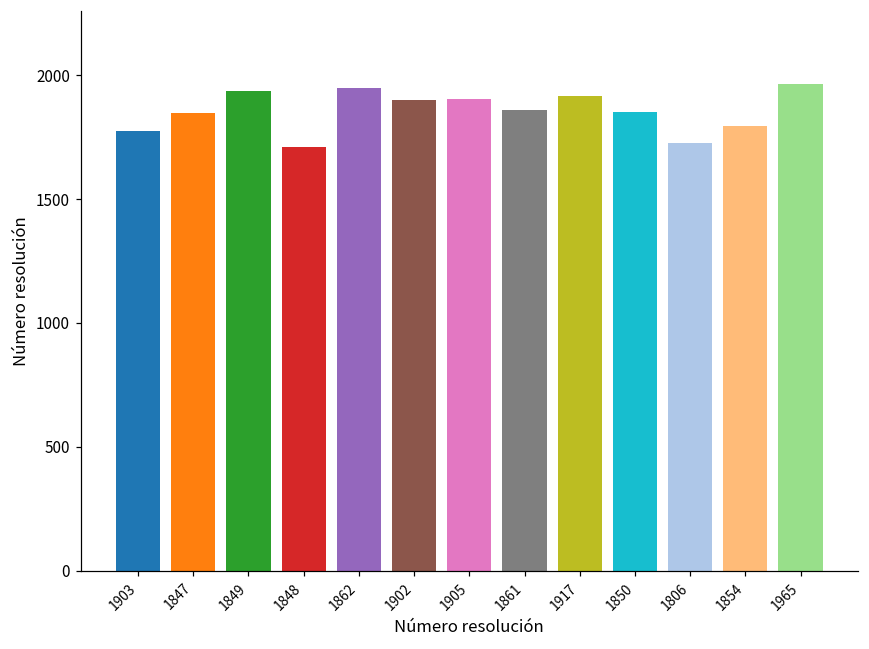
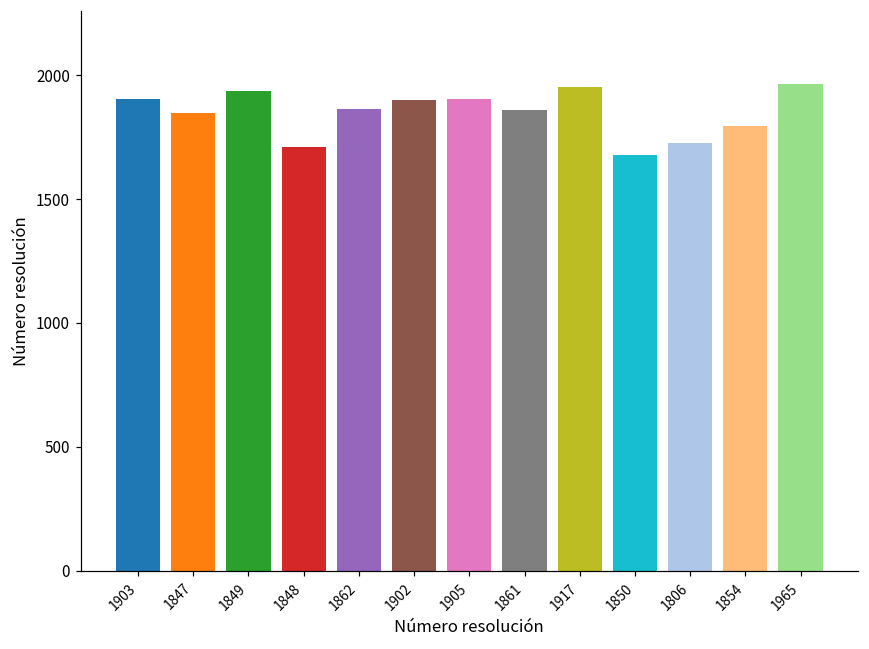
  {
-   "1903": 1780,
+   "1903": 1900,
    "1847": 1850,
    "1849": 1940,
    "1848": 1710,
-   "1862": 1950,
+   "1862": 1860,
    "1902": 1900,
    "1905": 1910,
    "1861": 1860,
-   "1917": 1920,
-   "1850": 1850,
+   "1917": 1950,
+   "1850": 1680,
    "1806": 1730,
    "1854": 1800,
    "1965": 1970
  }
